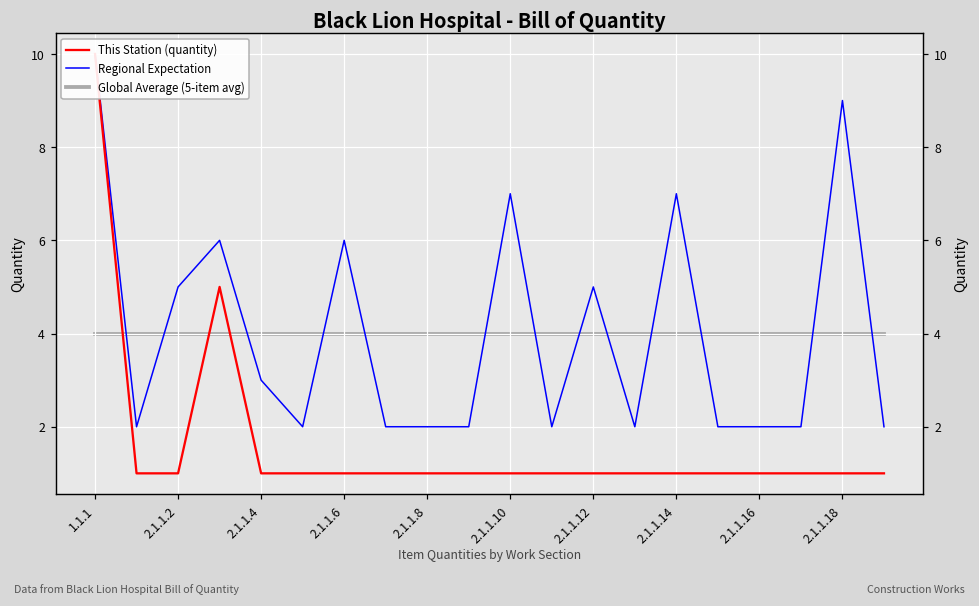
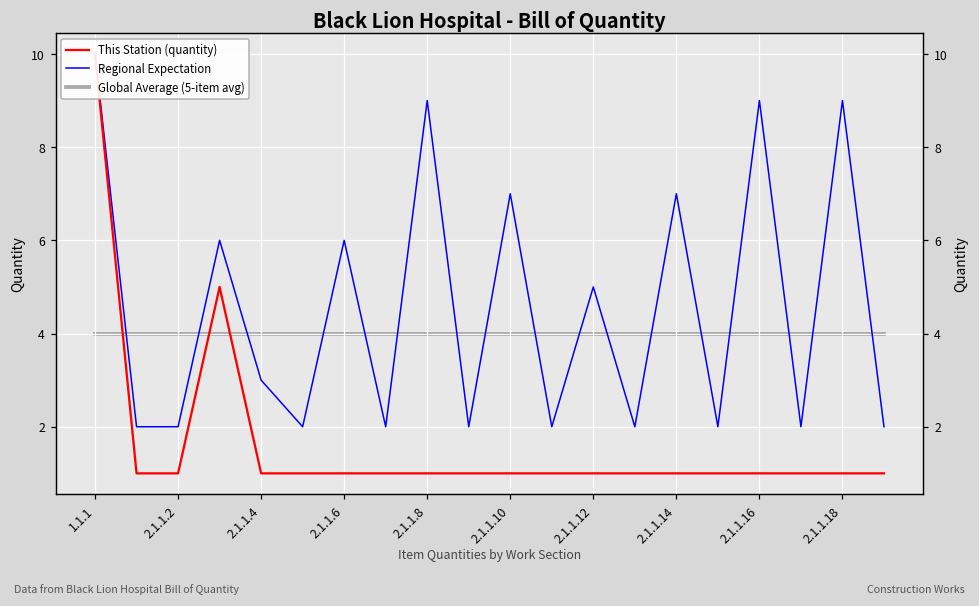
  {
    "This Station (quantity)": {
      "2.1.1.2": 1,
      "2.1.1.4": 1,
      "2.1.1.6": 1,
      "2.1.1.8": 1,
      "2.1.1.10": 1,
      "2.1.1.12": 1,
      "2.1.1.14": 1,
      "2.1.1.16": 1,
      "2.1.1.18": 1
    },
    "Regional Expectation": {
-     "2.1.1.2": 5,
+     "2.1.1.2": 2,
      "2.1.1.4": 3,
      "2.1.1.6": 6,
-     "2.1.1.8": 2,
+     "2.1.1.8": 9,
      "2.1.1.10": 7,
      "2.1.1.12": 5,
      "2.1.1.14": 7,
-     "2.1.1.16": 2,
+     "2.1.1.16": 9,
      "2.1.1.18": 9
    },
    "Global Average (5-item avg)": {
      "1.1.1": 4,
      "2.1.1.2": 4,
      "2.1.1.4": 4,
      "2.1.1.6": 4,
      "2.1.1.8": 4,
      "2.1.1.10": 4,
      "2.1.1.12": 4,
      "2.1.1.14": 4,
      "2.1.1.16": 4,
      "2.1.1.18": 4
    }
  }
